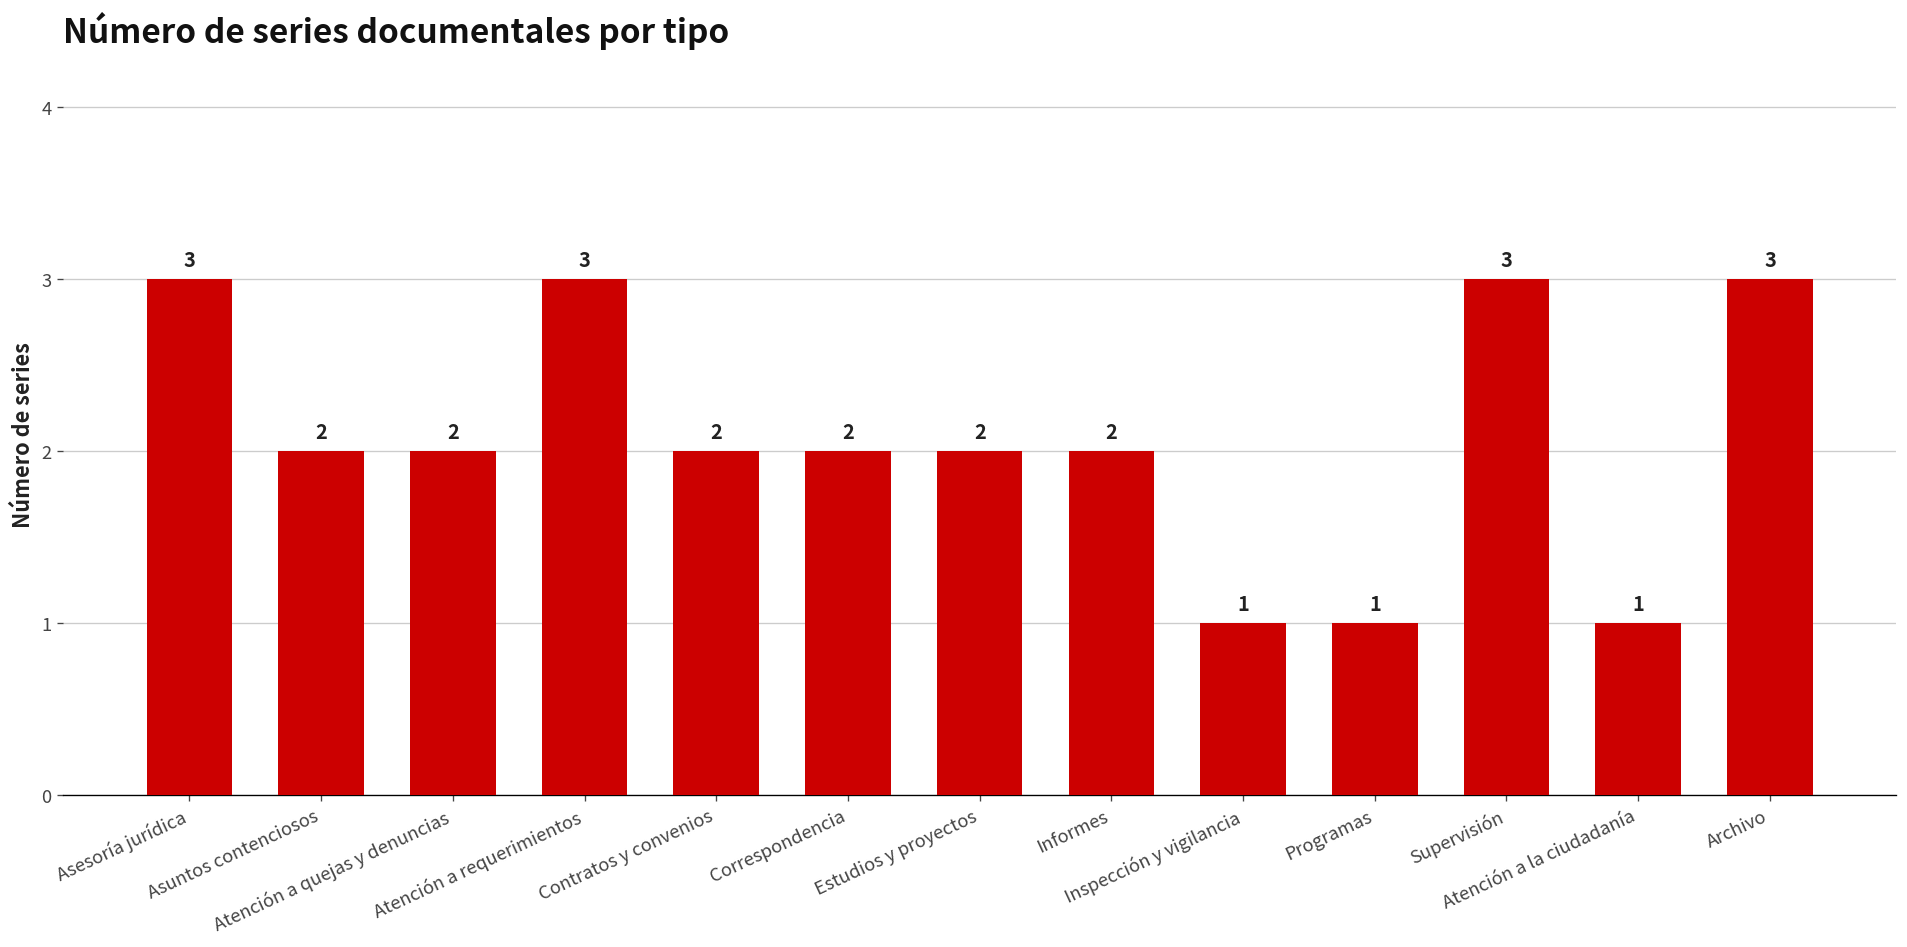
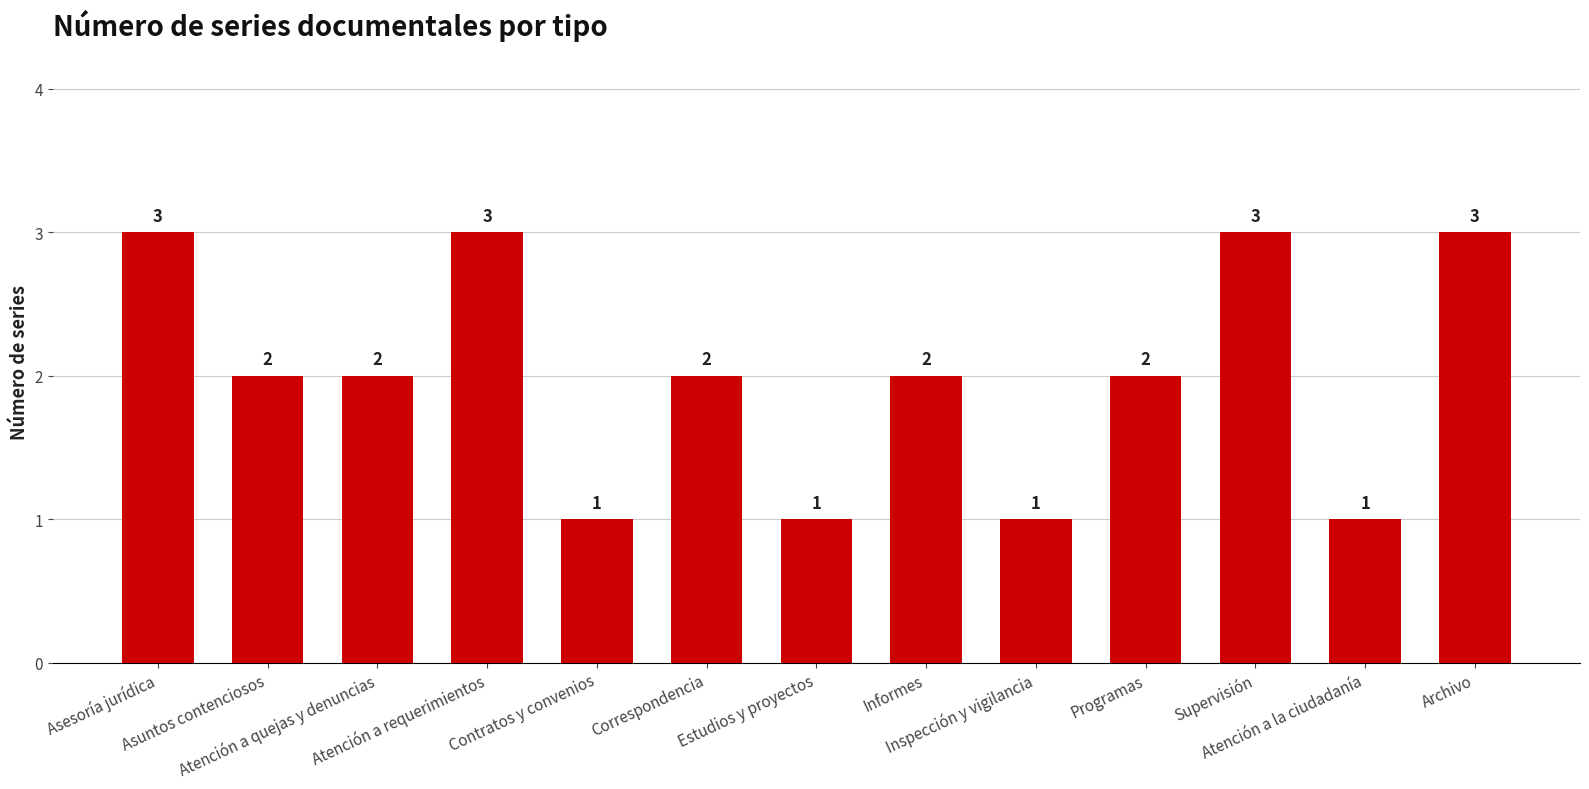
  {
    "Asesoría jurídica": 3,
    "Asuntos contenciosos": 2,
    "Atención a quejas y denuncias": 2,
    "Atención a requerimientos": 3,
-   "Contratos y convenios": 2,
+   "Contratos y convenios": 1,
    "Correspondencia": 2,
-   "Estudios y proyectos": 2,
+   "Estudios y proyectos": 1,
    "Informes": 2,
    "Inspección y vigilancia": 1,
-   "Programas": 1,
+   "Programas": 2,
    "Supervisión": 3,
    "Atención a la ciudadanía": 1,
    "Archivo": 3
  }
